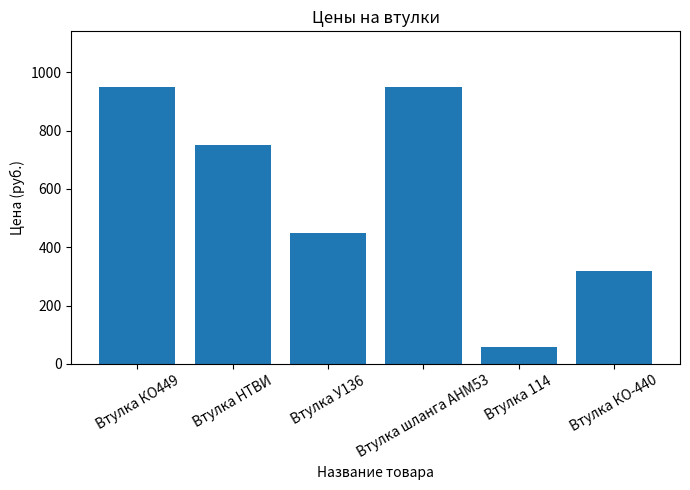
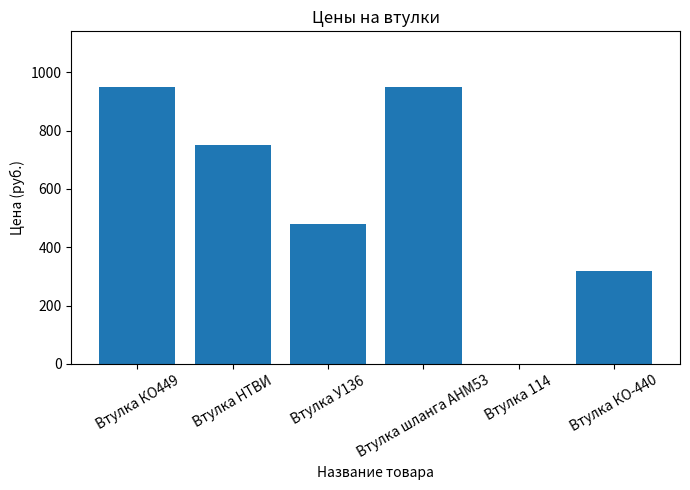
  {
    "Втулка КО449": 950,
    "Втулка НТВИ": 750,
-   "Втулка У136": 450,
+   "Втулка У136": 480,
    "Втулка шланга АНМ53": 950,
-   "Втулка 114": 60,
+   "Втулка 114": 0,
    "Втулка КО-440": 320
  }
